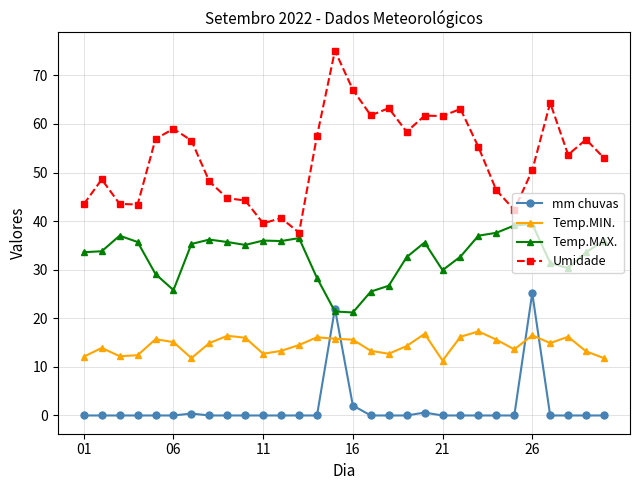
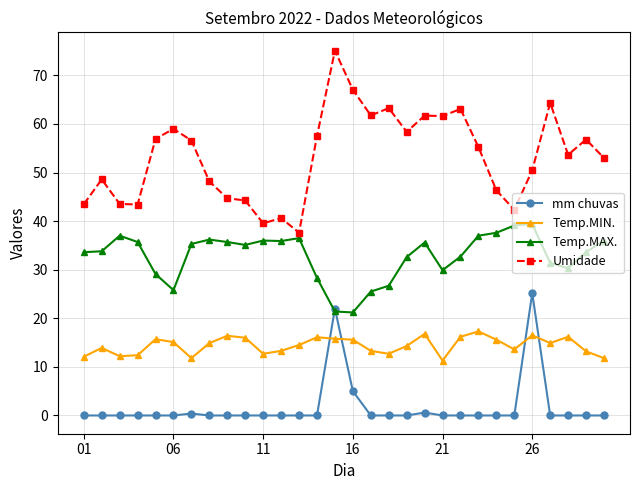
  {
    "mm chuvas": {
      "01": 0,
      "06": 0,
      "11": 0,
-     "16": 2,
+     "16": 5,
      "21": 0,
      "26": 25
    },
    "Temp.MIN.": {
      "01": 12,
      "06": 15,
      "11": 13,
      "16": 16,
      "21": 11,
      "26": 17
    },
    "Temp.MAX.": {
      "01": 34,
      "06": 26,
      "11": 36,
      "16": 21,
      "21": 30
    },
    "Umidade": {
      "01": 43,
      "06": 59,
      "11": 40,
      "16": 67,
      "21": 62,
      "26": 50
    }
  }
